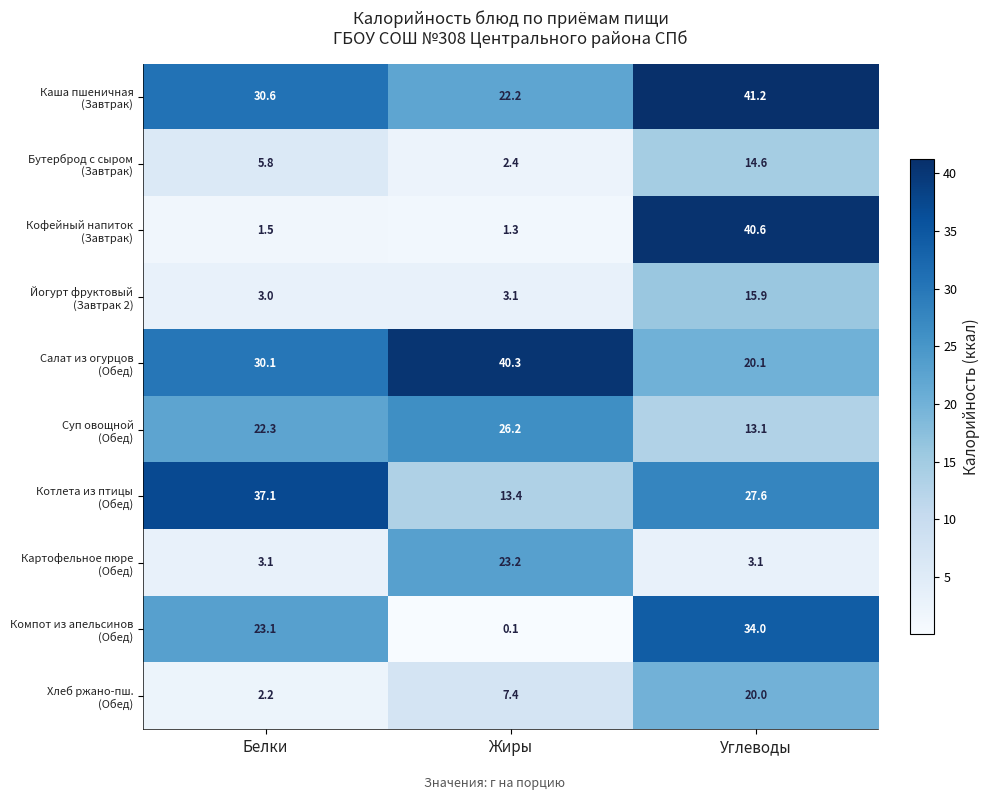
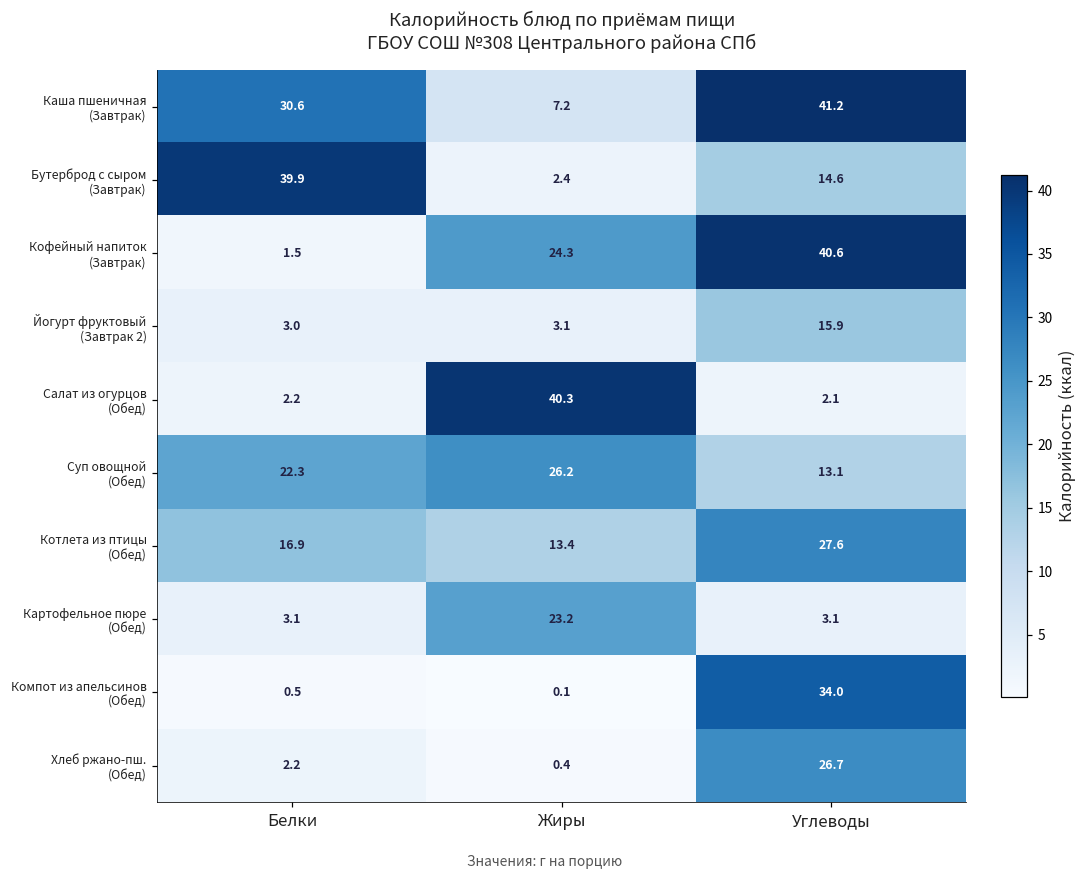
  {
    "Каша пшеничная (Завтрак)": {
      "Белки": 30.6,
-     "Жиры": 22.2,
+     "Жиры": 7.2,
      "Углеводы": 41.2
    },
    "Бутерброд с сыром (Завтрак)": {
-     "Белки": 5.8,
+     "Белки": 39.9,
      "Жиры": 2.4,
      "Углеводы": 14.6
    },
    "Кофейный напиток (Завтрак)": {
      "Белки": 1.5,
-     "Жиры": 1.3,
+     "Жиры": 24.3,
      "Углеводы": 40.6
    },
    "Йогурт фруктовый (Завтрак 2)": {
      "Белки": 3.0,
      "Жиры": 3.1,
      "Углеводы": 15.9
    },
    "Салат из огурцов (Обед)": {
-     "Белки": 30.1,
+     "Белки": 2.2,
      "Жиры": 40.3,
-     "Углеводы": 20.1
+     "Углеводы": 2.1
    },
    "Суп овощной (Обед)": {
      "Белки": 22.3,
      "Жиры": 26.2,
      "Углеводы": 13.1
    },
    "Котлета из птицы (Обед)": {
-     "Белки": 37.1,
+     "Белки": 16.9,
      "Жиры": 13.4,
      "Углеводы": 27.6
    },
    "Картофельное пюре (Обед)": {
      "Белки": 3.1,
      "Жиры": 23.2,
      "Углеводы": 3.1
    },
    "Компот из апельсинов (Обед)": {
-     "Белки": 23.1,
+     "Белки": 0.5,
      "Жиры": 0.1,
      "Углеводы": 34.0
    },
    "Хлеб ржано-пш. (Обед)": {
      "Белки": 2.2,
-     "Жиры": 7.4,
-     "Углеводы": 20.0
+     "Жиры": 0.4,
+     "Углеводы": 26.7
    }
  }
